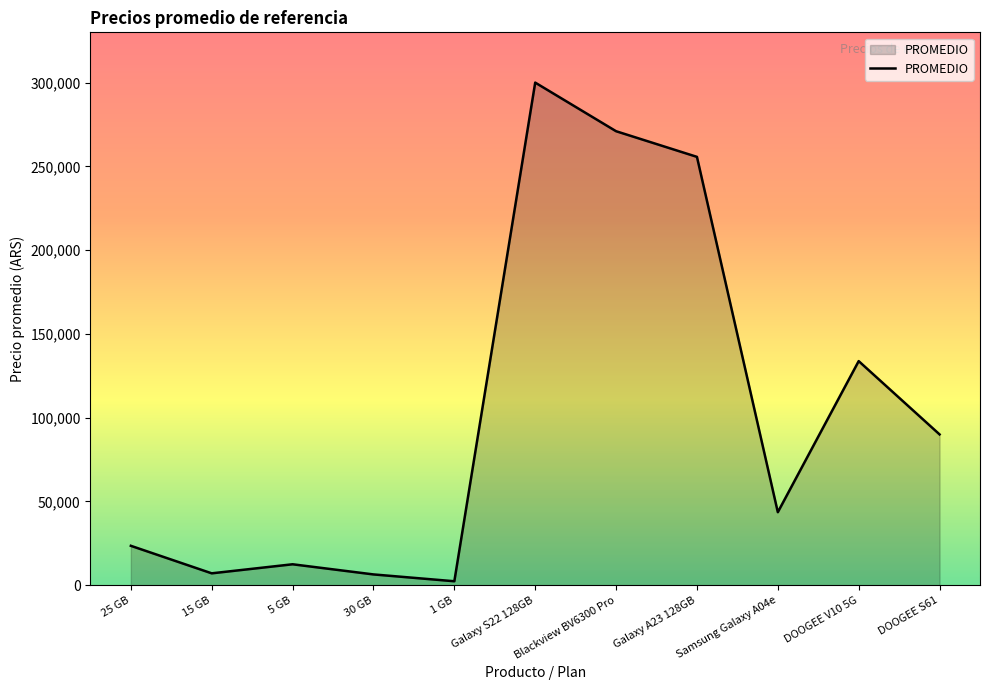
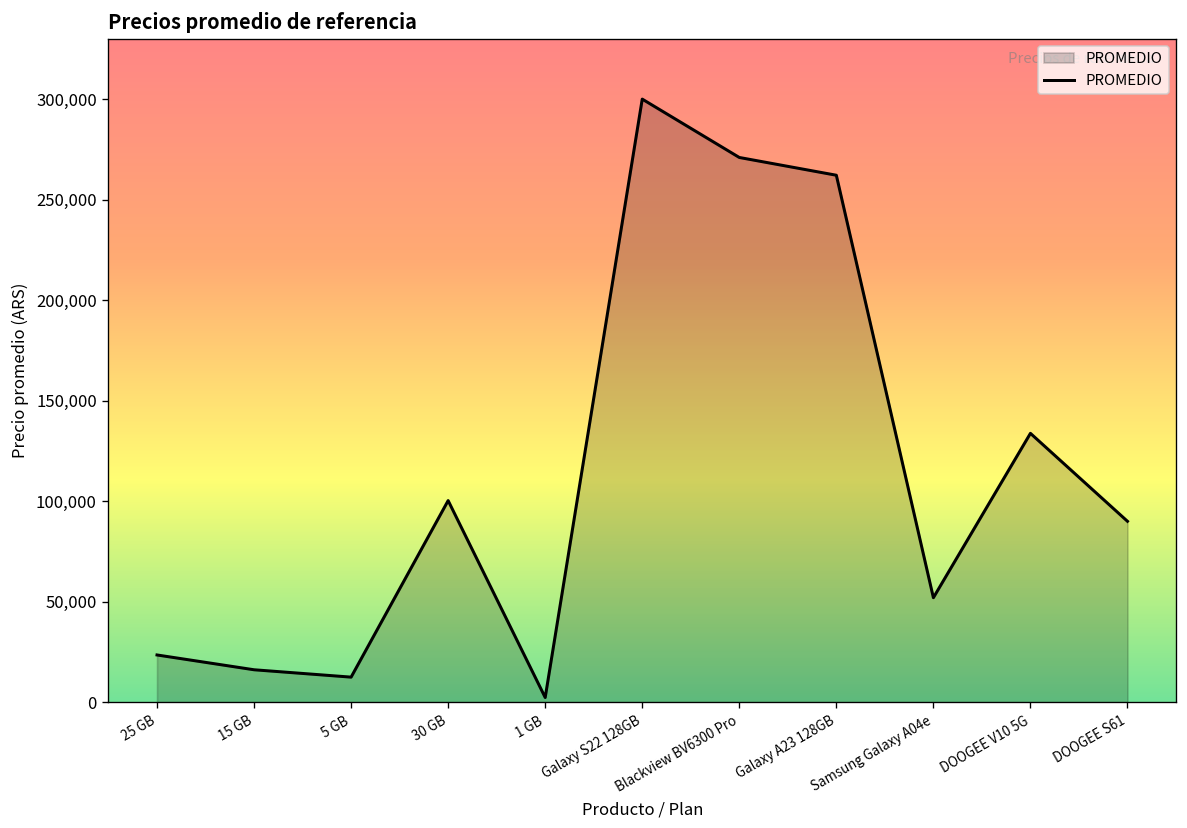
  {
    "25 GB": "24,000",
-   "15 GB": "7,000",
+   "15 GB": "16,000",
    "5 GB": "12,000",
-   "30 GB": "6,000",
+   "30 GB": "100,000",
    "1 GB": "2,000",
    "Galaxy S22 128GB": "300,000",
    "Blackview BV6300 Pro": "271,000",
-   "Galaxy A23 128GB": "256,000",
-   "Samsung Galaxy A04e": "44,000",
+   "Galaxy A23 128GB": "262,000",
+   "Samsung Galaxy A04e": "52,000",
    "DOOGEE V10 5G": "134,000",
    "DOOGEE S61": "90,000"
  }
